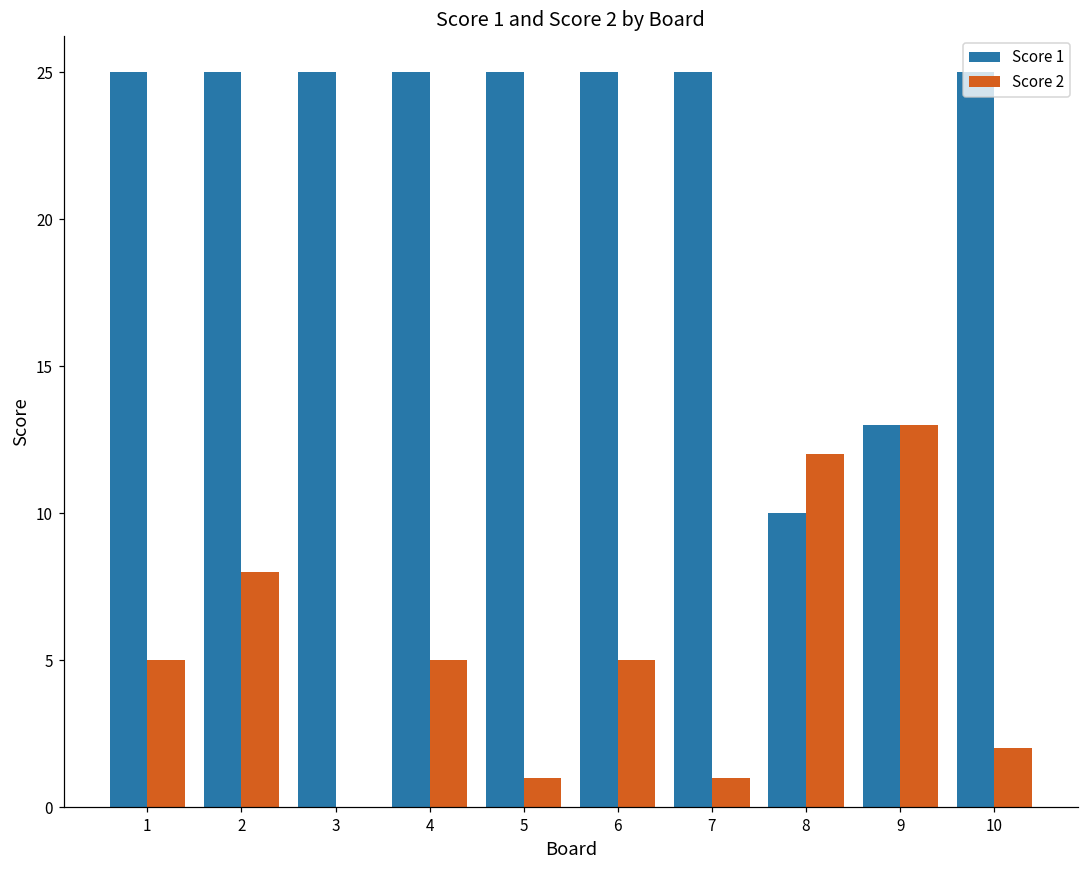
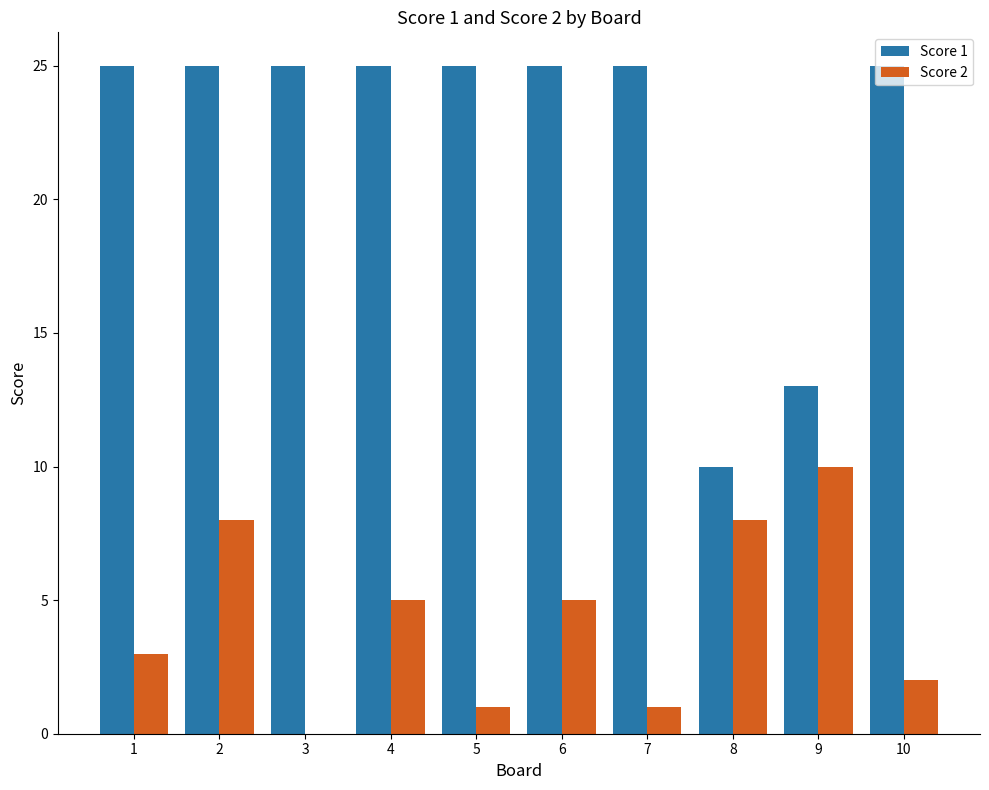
  {
    "Score 1": {
      "1": 25,
      "2": 25,
      "3": 25,
      "4": 25,
      "5": 25,
      "6": 25,
      "7": 25,
      "8": 10,
      "9": 13
    },
    "Score 2": {
-     "1": 5,
+     "1": 3,
      "2": 8,
      "3": 0,
      "4": 5,
      "5": 1,
      "6": 5,
      "7": 1,
-     "8": 12,
-     "9": 13,
+     "8": 8,
+     "9": 10,
      "10": 2
    }
  }
